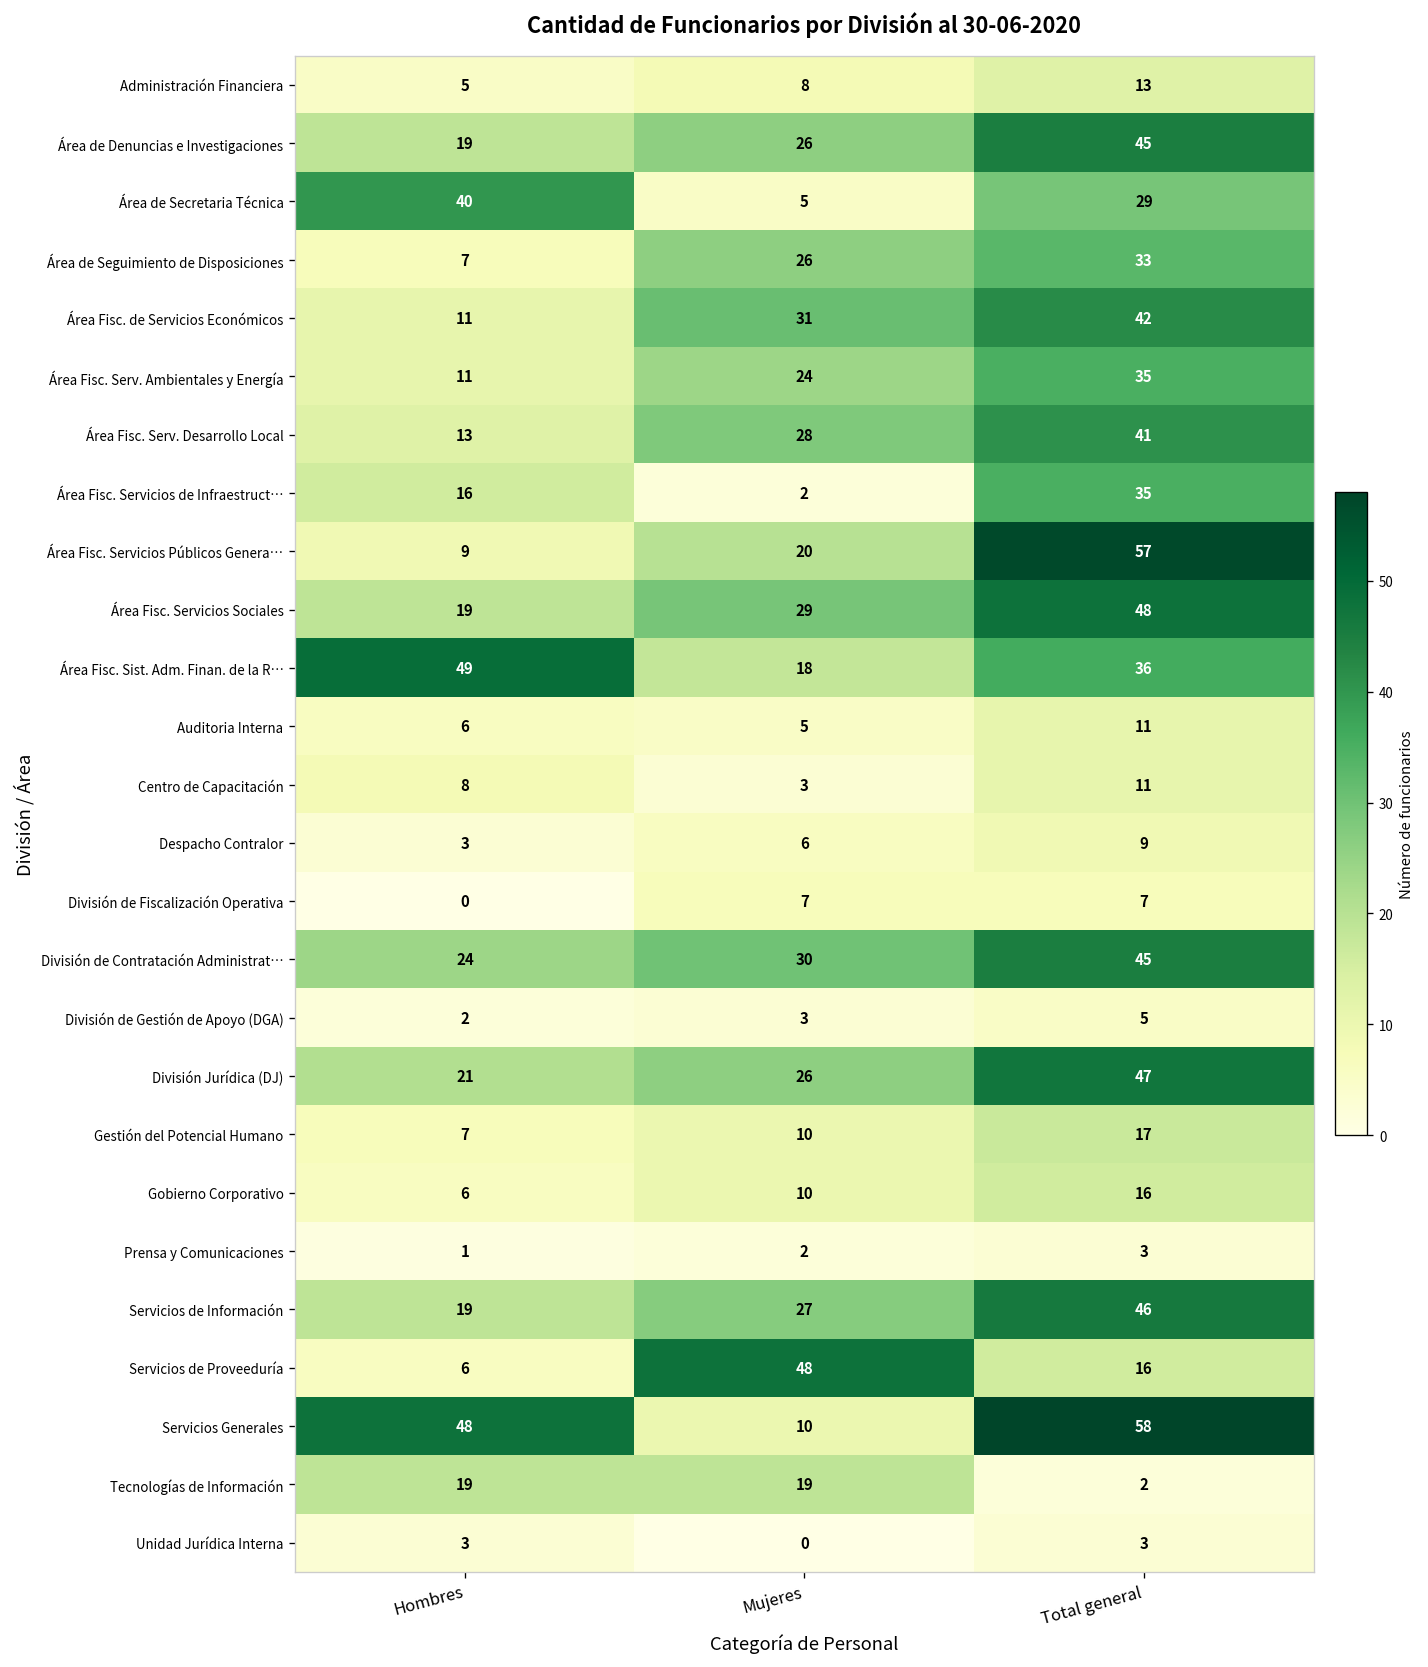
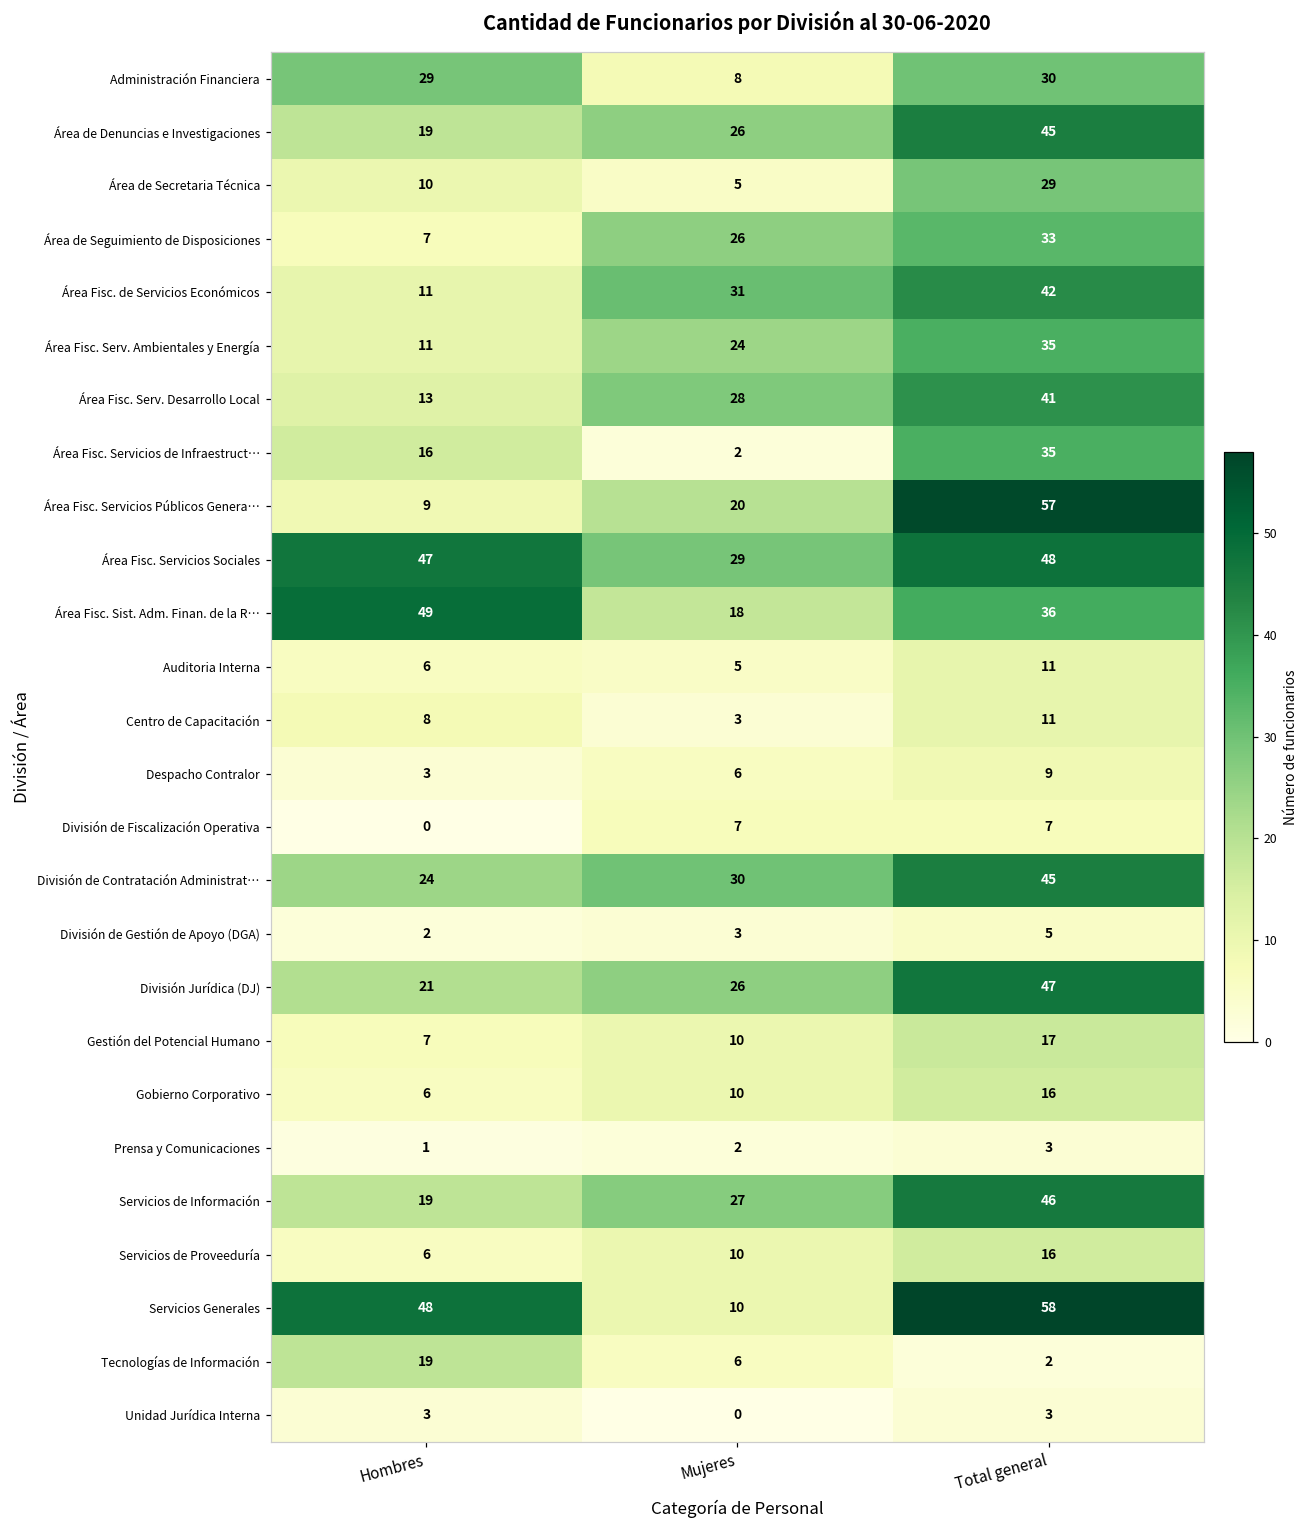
  {
    "Administración Financiera": {
-     "Hombres": 5,
+     "Hombres": 29,
      "Mujeres": 8,
-     "Total general": 13
+     "Total general": 30
    },
    "Área de Denuncias e Investigaciones": {
      "Hombres": 19,
      "Mujeres": 26,
      "Total general": 45
    },
    "Área de Secretaria Técnica": {
-     "Hombres": 40,
+     "Hombres": 10,
      "Mujeres": 5,
      "Total general": 29
    },
    "Área de Seguimiento de Disposiciones": {
      "Hombres": 7,
      "Mujeres": 26,
      "Total general": 33
    },
    "Área Fisc. de Servicios Económicos": {
      "Hombres": 11,
      "Mujeres": 31,
      "Total general": 42
    },
    "Área Fisc. Serv. Ambientales y Energía": {
      "Hombres": 11,
      "Mujeres": 24,
      "Total general": 35
    },
    "Área Fisc. Serv. Desarrollo Local": {
      "Hombres": 13,
      "Mujeres": 28,
      "Total general": 41
    },
    "Área Fisc. Servicios de Infraestruct…": {
      "Hombres": 16,
      "Mujeres": 2,
      "Total general": 35
    },
    "Área Fisc. Servicios Públicos Genera…": {
      "Hombres": 9,
      "Mujeres": 20,
      "Total general": 57
    },
    "Área Fisc. Servicios Sociales": {
-     "Hombres": 19,
+     "Hombres": 47,
      "Mujeres": 29,
      "Total general": 48
    },
    "Área Fisc. Sist. Adm. Finan. de la R…": {
      "Hombres": 49,
      "Mujeres": 18,
      "Total general": 36
    },
    "Auditoria Interna": {
      "Hombres": 6,
      "Mujeres": 5,
      "Total general": 11
    },
    "Centro de Capacitación": {
      "Hombres": 8,
      "Mujeres": 3,
      "Total general": 11
    },
    "Despacho Contralor": {
      "Hombres": 3,
      "Mujeres": 6,
      "Total general": 9
    },
    "División de Fiscalización Operativa": {
      "Hombres": 0,
      "Mujeres": 7,
      "Total general": 7
    },
    "División de Contratación Administrat…": {
      "Hombres": 24,
      "Mujeres": 30,
      "Total general": 45
    },
    "División de Gestión de Apoyo (DGA)": {
      "Hombres": 2,
      "Mujeres": 3,
      "Total general": 5
    },
    "División Jurídica (DJ)": {
      "Hombres": 21,
      "Mujeres": 26,
      "Total general": 47
    },
    "Gestión del Potencial Humano": {
      "Hombres": 7,
      "Mujeres": 10,
      "Total general": 17
    },
    "Gobierno Corporativo": {
      "Hombres": 6,
      "Mujeres": 10,
      "Total general": 16
    },
    "Prensa y Comunicaciones": {
      "Hombres": 1,
      "Mujeres": 2,
      "Total general": 3
    },
    "Servicios de Información": {
      "Hombres": 19,
      "Mujeres": 27,
      "Total general": 46
    },
    "Servicios de Proveeduría": {
      "Hombres": 6,
-     "Mujeres": 48,
+     "Mujeres": 10,
      "Total general": 16
    },
    "Servicios Generales": {
      "Hombres": 48,
      "Mujeres": 10,
      "Total general": 58
    },
    "Tecnologías de Información": {
      "Hombres": 19,
-     "Mujeres": 19,
+     "Mujeres": 6,
      "Total general": 2
    },
    "Unidad Jurídica Interna": {
      "Hombres": 3,
      "Mujeres": 0,
      "Total general": 3
    }
  }
